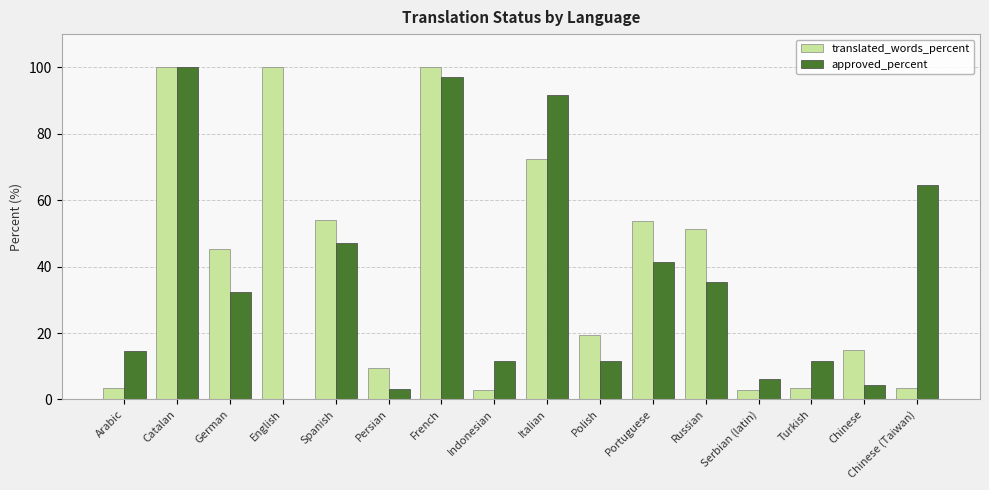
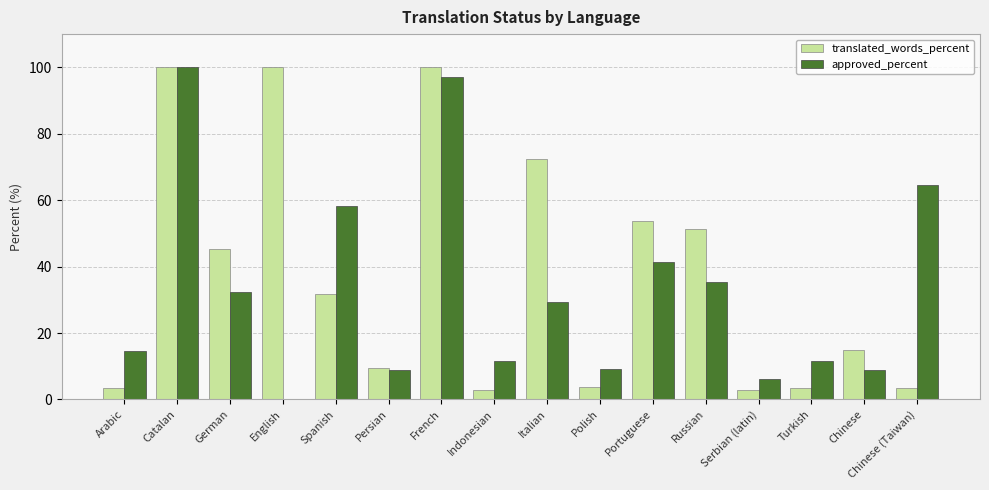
  {
    "translated_words_percent": {
      "Arabic": 3,
      "Catalan": 100,
      "German": 45,
      "English": 100,
-     "Spanish": 54,
+     "Spanish": 32,
      "Persian": 10,
      "French": 100,
      "Indonesian": 3,
      "Italian": 72,
-     "Polish": 20,
+     "Polish": 4,
      "Portuguese": 54,
      "Russian": 51,
      "Serbian (latin)": 3,
      "Turkish": 3,
      "Chinese": 15,
      "Chinese (Taiwan)": 3
    },
    "approved_percent": {
      "Arabic": 15,
      "Catalan": 100,
      "German": 32,
      "English": 0,
-     "Spanish": 47,
-     "Persian": 3,
+     "Spanish": 58,
+     "Persian": 9,
      "French": 97,
      "Indonesian": 12,
-     "Italian": 92,
-     "Polish": 12,
+     "Italian": 29,
+     "Polish": 9,
      "Portuguese": 41,
      "Russian": 35,
      "Serbian (latin)": 6,
      "Turkish": 12,
-     "Chinese": 5,
+     "Chinese": 9,
      "Chinese (Taiwan)": 65
    }
  }
